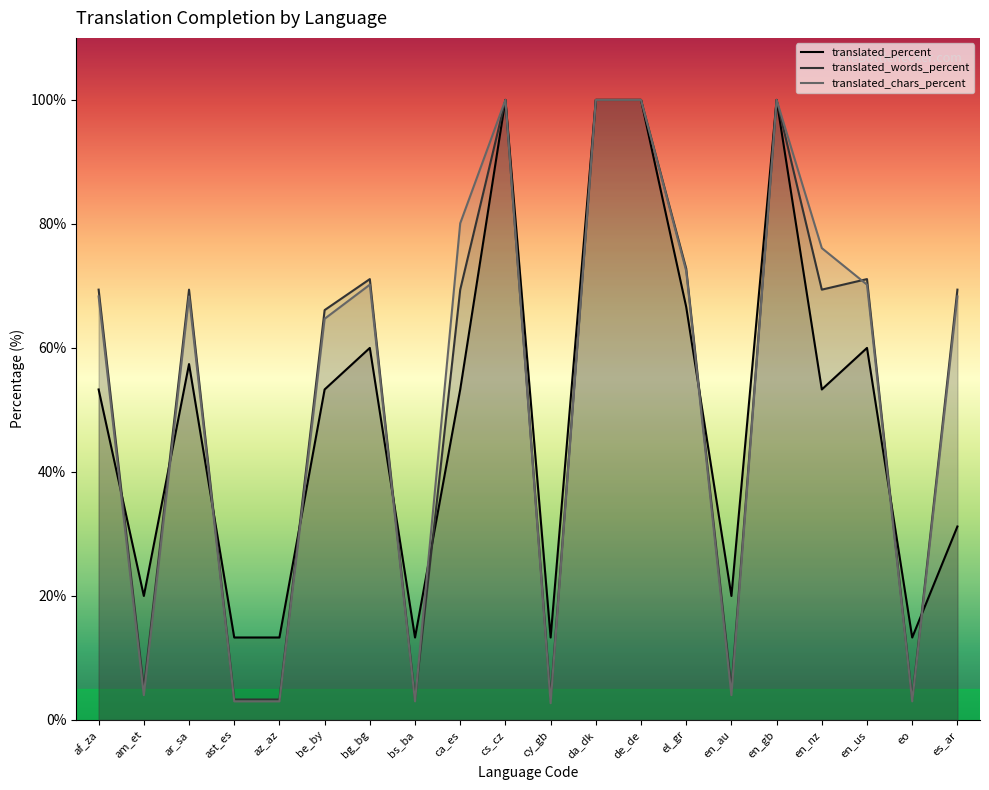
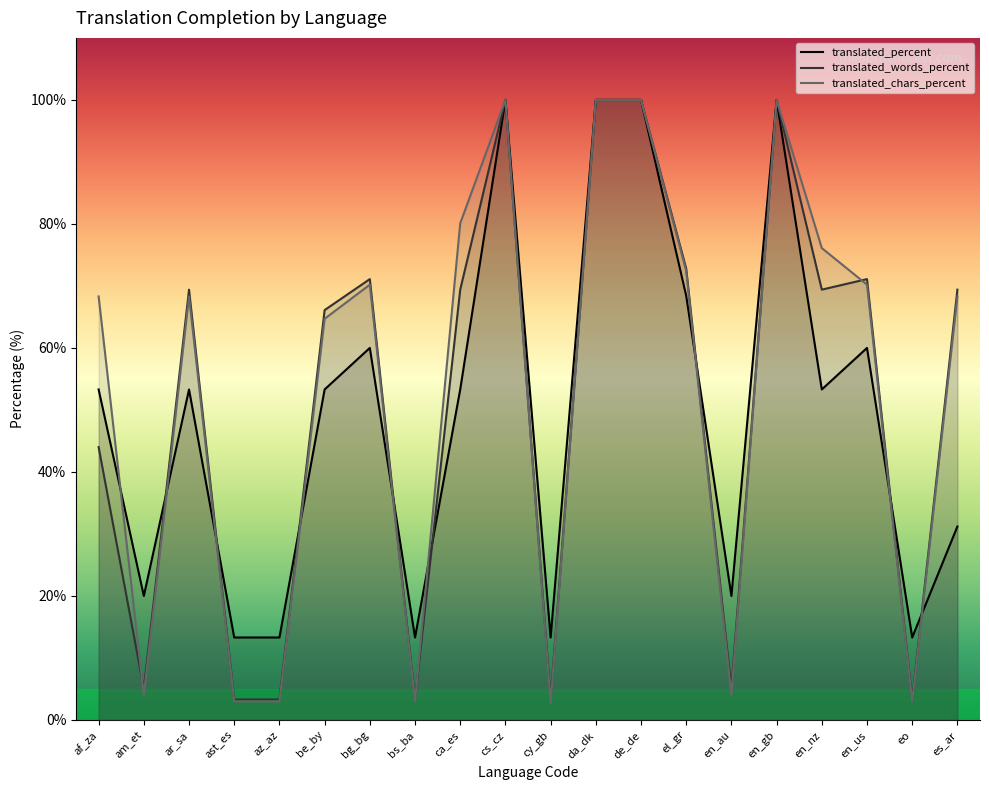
  {
    "translated_percent": {
      "af_za": "53%",
      "am_et": "20%",
-     "ar_sa": "57%",
+     "ar_sa": "53%",
      "ast_es": "13%",
      "az_az": "13%",
      "be_by": "53%",
      "bg_bg": "60%",
      "bs_ba": "13%",
      "ca_es": "53%",
      "cy_gb": "13%",
-     "el_gr": "67%",
+     "el_gr": "68%",
      "en_au": "20%",
      "en_nz": "53%",
      "en_us": "60%",
      "eo": "13%",
      "es_ar": "31%"
    },
    "translated_words_percent": {
-     "af_za": "69%",
+     "af_za": "44%",
      "ar_sa": "69%",
      "be_by": "66%",
      "bg_bg": "71%",
      "ca_es": "69%",
      "en_nz": "69%",
      "en_us": "71%",
      "es_ar": "69%"
    },
    "translated_chars_percent": {
      "af_za": "68%",
      "ar_sa": "68%",
      "be_by": "65%",
      "bg_bg": "70%",
      "ca_es": "80%",
      "en_nz": "76%",
      "en_us": "70%",
      "es_ar": "68%"
    }
  }
